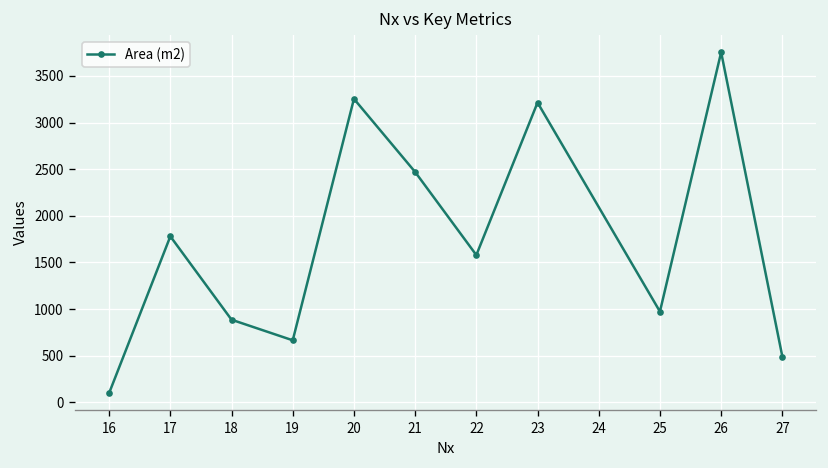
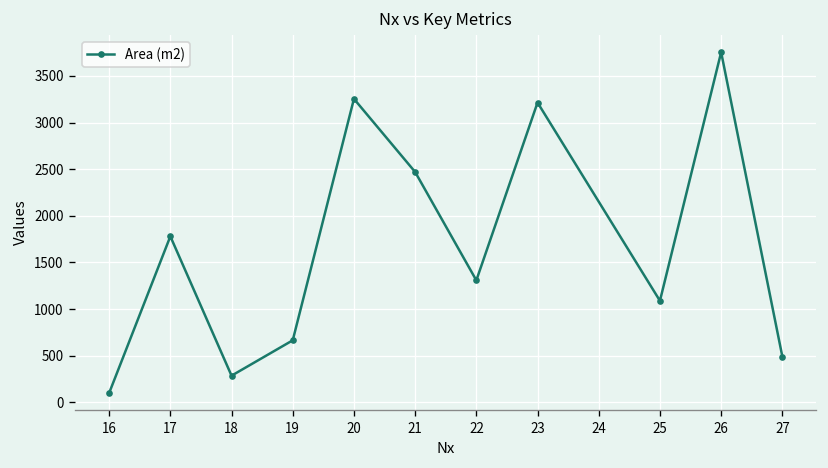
  {
    "16": 100,
    "17": 1800,
-   "18": 900,
+   "18": 300,
    "19": 700,
    "20": 3300,
    "21": 2500,
-   "22": 1600,
+   "22": 1300,
    "23": 3200,
-   "25": 1000,
+   "25": 1100,
    "26": 3800,
    "27": 500
  }
